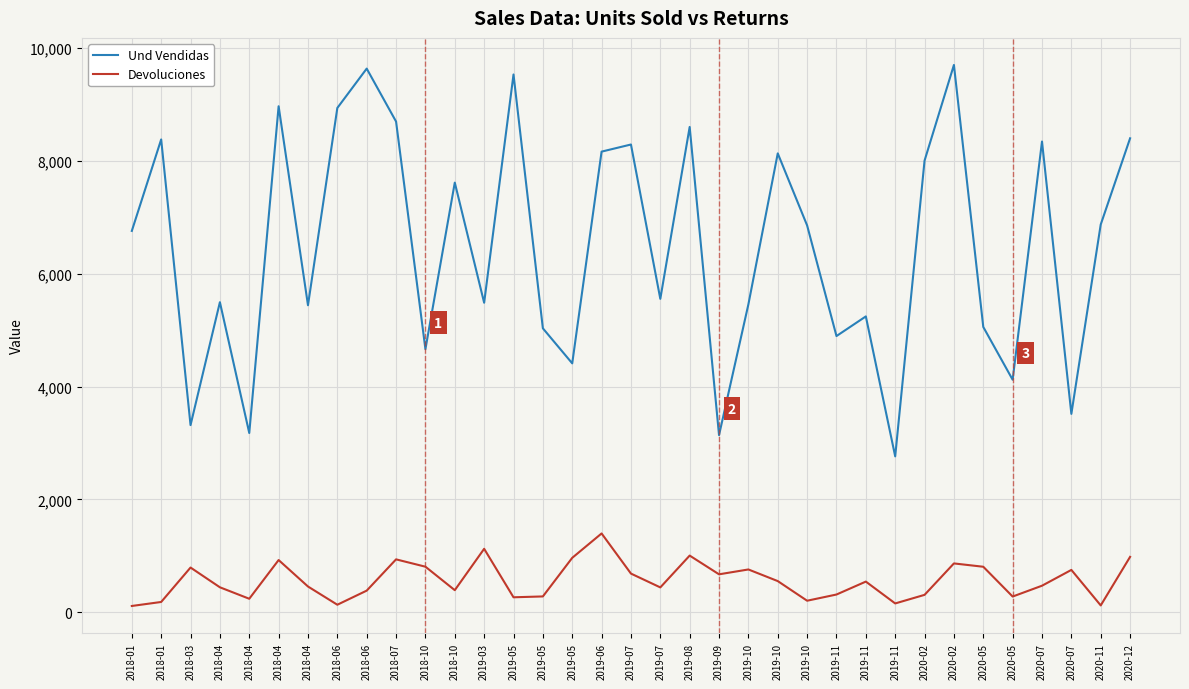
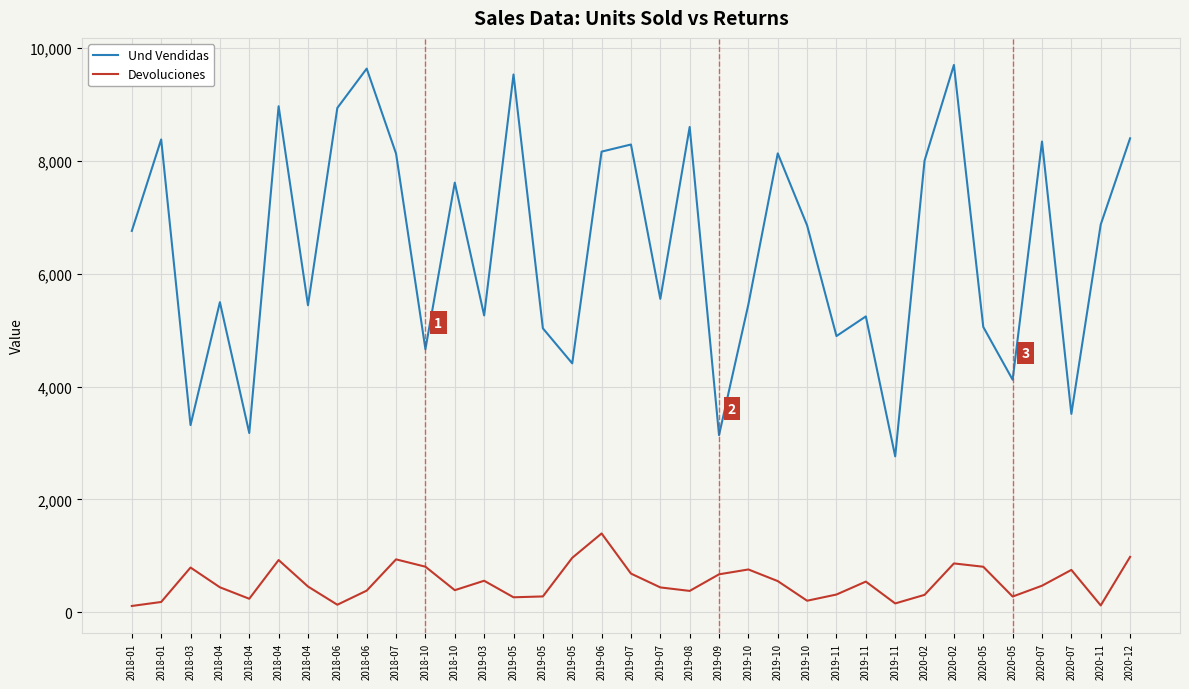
  {
    "Und Vendidas": {
      "2018-03": "3,300",
-     "2018-07": "8,700",
-     "2019-03": "5,500",
+     "2018-07": "8,100",
+     "2019-03": "5,300",
      "2019-06": "8,200",
      "2019-08": "8,600",
      "2020-11": "6,900",
      "2020-12": "8,400"
    },
    "Devoluciones": {
      "2018-03": "800",
      "2018-07": "900",
-     "2019-03": "1,100",
+     "2019-03": "600",
      "2019-06": "1,400",
-     "2019-08": "1,000",
+     "2019-08": "400",
      "2019-09": "700",
      "2020-11": "100",
      "2020-12": "1,000"
    }
  }
